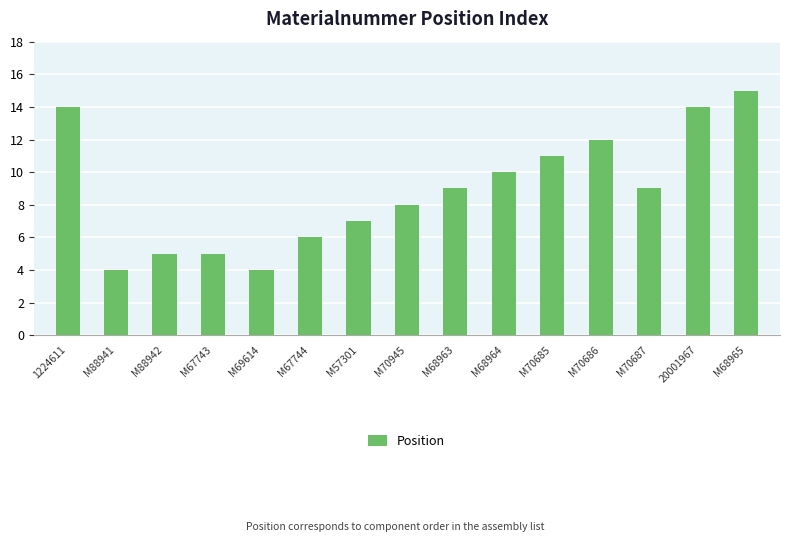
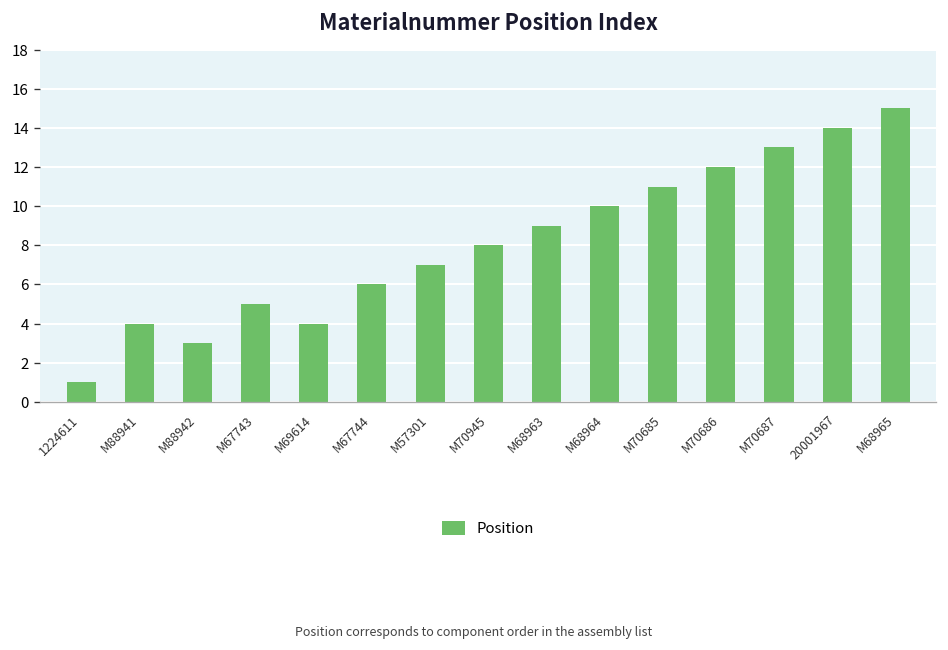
  {
-   "1224611": 14,
+   "1224611": 1,
    "M88941": 4,
-   "M88942": 5,
+   "M88942": 3,
    "M67743": 5,
    "M69614": 4,
    "M67744": 6,
    "M57301": 7,
    "M70945": 8,
    "M68963": 9,
    "M68964": 10,
    "M70685": 11,
    "M70686": 12,
-   "M70687": 9,
+   "M70687": 13,
    "20001967": 14,
    "M68965": 15
  }
